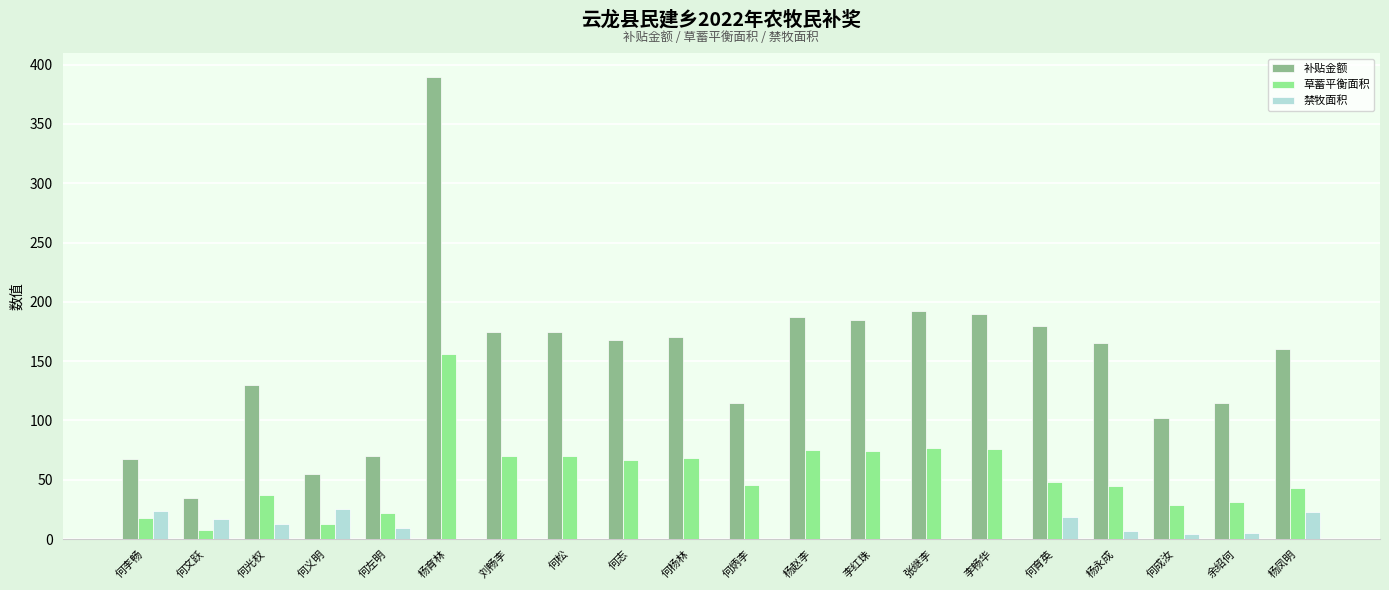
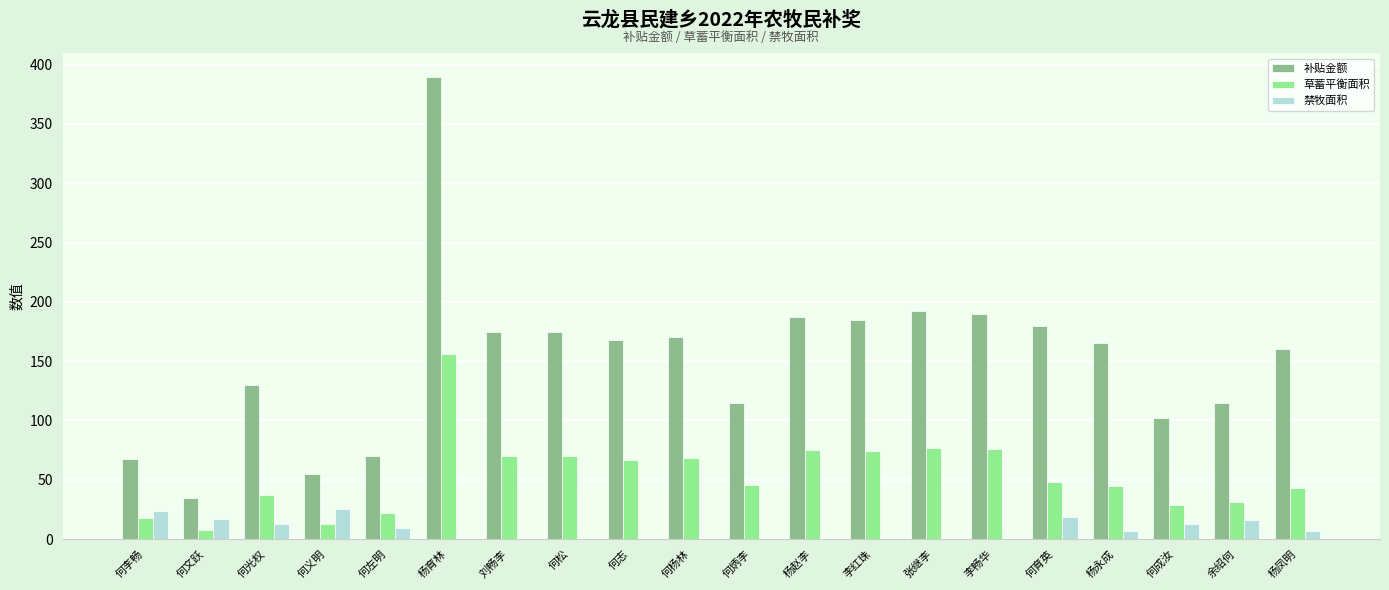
  {
    "禁牧面积": {
      "何李畅": 24,
      "何文跃": 17,
      "何光权": 13,
      "何义明": 25,
      "何左明": 9,
      "杨育林": 0,
      "刘畅李": 0,
      "何松": 0,
      "何志": 0,
      "何杨林": 0,
      "何炳李": 0,
      "杨赵李": 0,
      "李红珠": 0,
      "张继李": 0,
      "李畅华": 0,
      "何育英": 19,
      "杨永成": 7,
-     "何成汝": 4,
-     "余绍何": 5,
-     "杨凤明": 23
+     "何成汝": 13,
+     "余绍何": 16,
+     "杨凤明": 7
    }
  }
